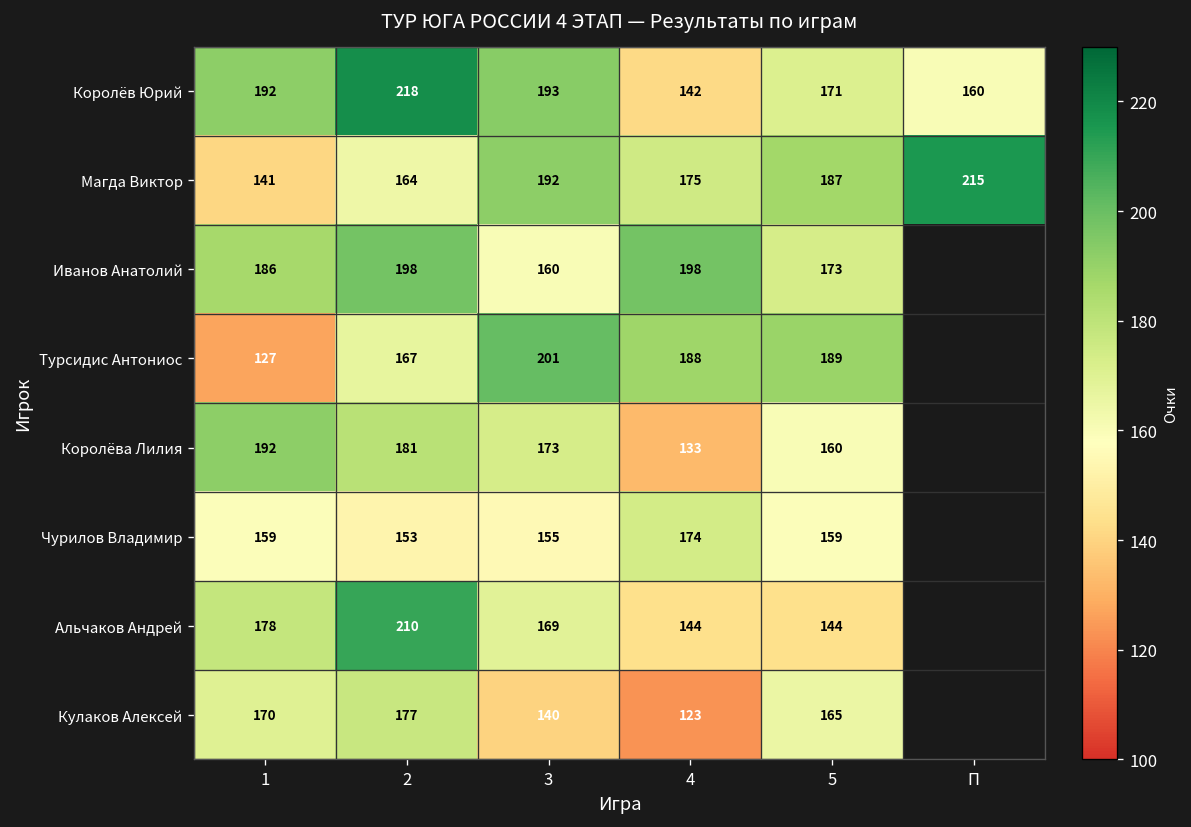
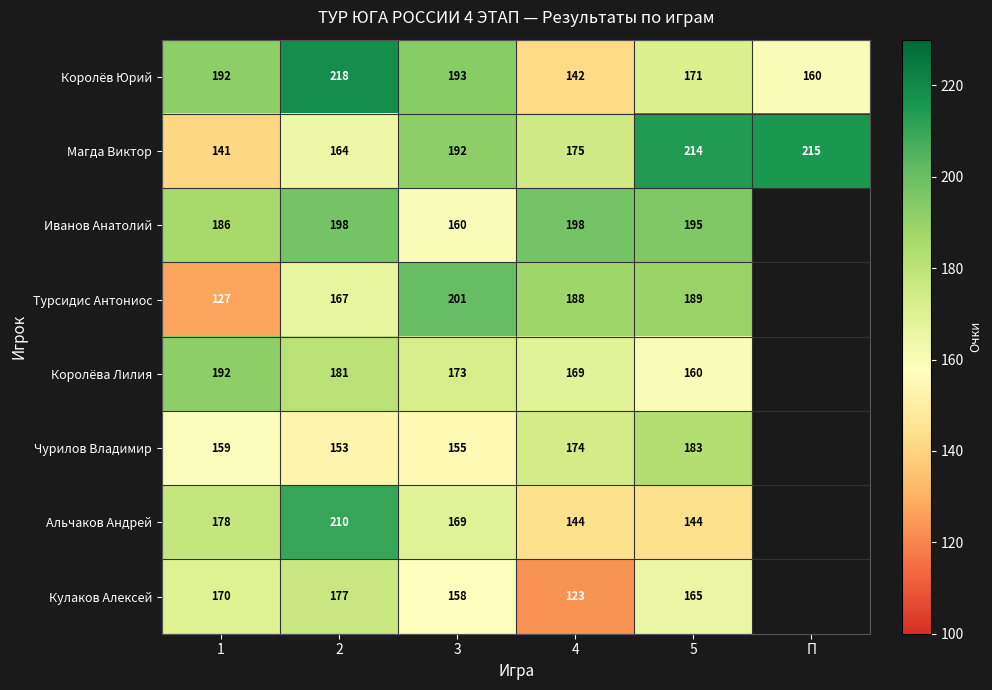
  {
    "Королёв Юрий": {
      "1": 192,
      "2": 218,
      "3": 193,
      "4": 142,
      "5": 171,
      "П": 160
    },
    "Магда Виктор": {
      "1": 141,
      "2": 164,
      "3": 192,
      "4": 175,
-     "5": 187,
+     "5": 214,
      "П": 215
    },
    "Иванов Анатолий": {
      "1": 186,
      "2": 198,
      "3": 160,
      "4": 198,
-     "5": 173
+     "5": 195
    },
    "Турсидис Антониос": {
      "1": 127,
      "2": 167,
      "3": 201,
      "4": 188,
      "5": 189
    },
    "Королёва Лилия": {
      "1": 192,
      "2": 181,
      "3": 173,
-     "4": 133,
+     "4": 169,
      "5": 160
    },
    "Чурилов Владимир": {
      "1": 159,
      "2": 153,
      "3": 155,
      "4": 174,
-     "5": 159
+     "5": 183
    },
    "Альчаков Андрей": {
      "1": 178,
      "2": 210,
      "3": 169,
      "4": 144,
      "5": 144
    },
    "Кулаков Алексей": {
      "1": 170,
      "2": 177,
-     "3": 140,
+     "3": 158,
      "4": 123,
      "5": 165
    }
  }
